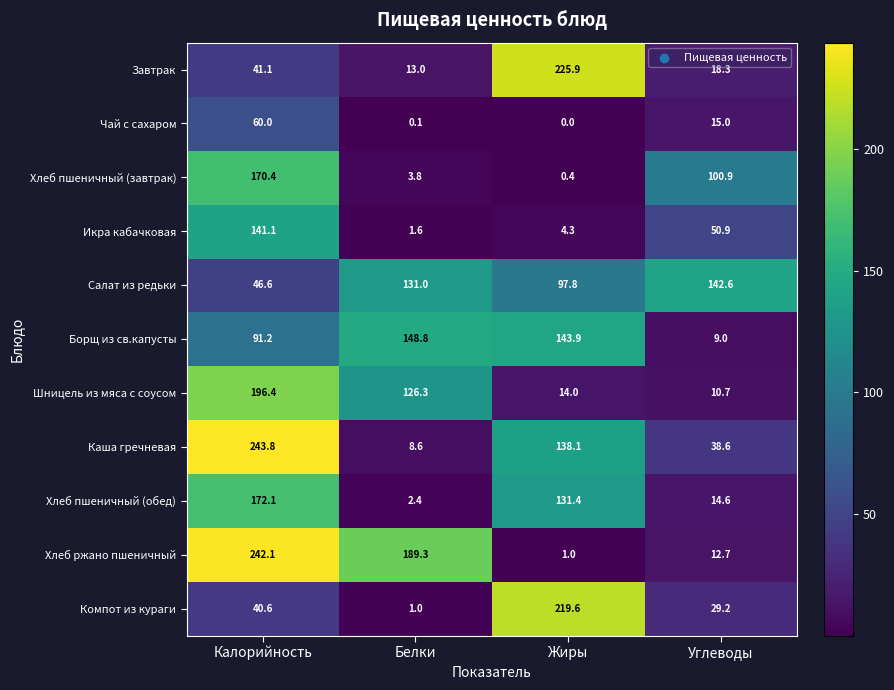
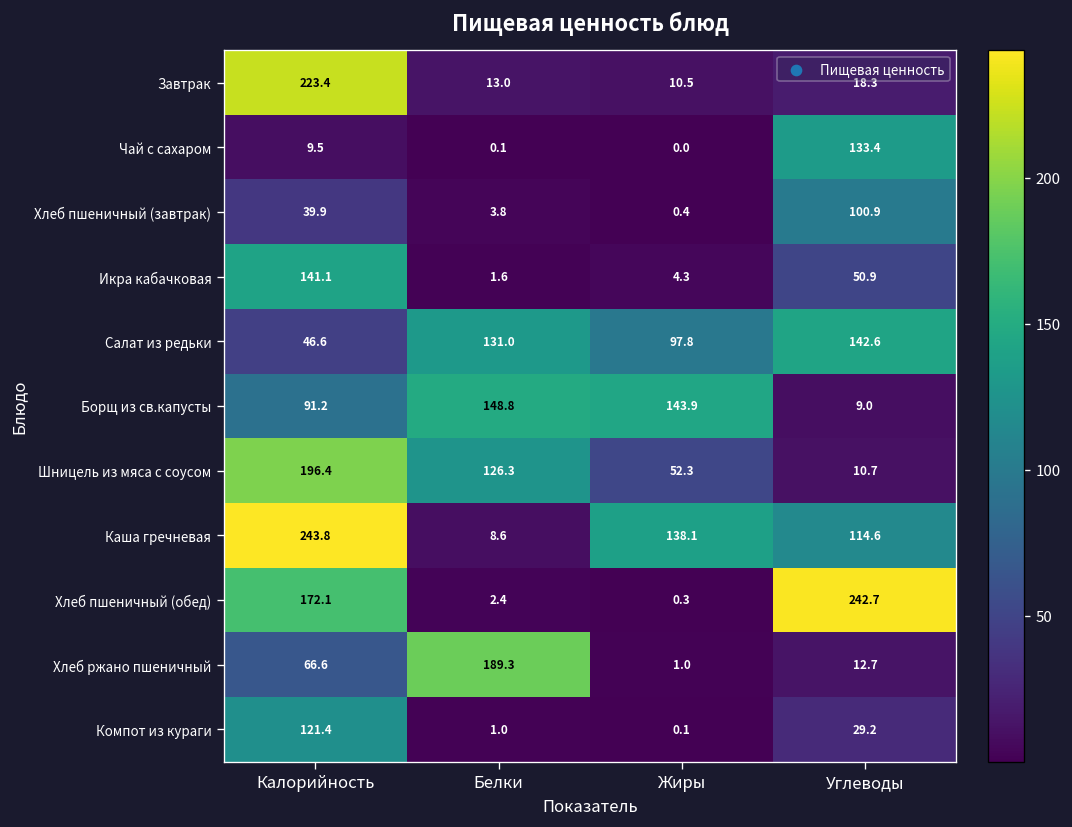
  {
    "Завтрак": {
-     "Калорийность": 41.1,
+     "Калорийность": 223.4,
      "Белки": 13.0,
-     "Жиры": 225.9
+     "Жиры": 10.5
    },
    "Чай с сахаром": {
-     "Калорийность": 60.0,
+     "Калорийность": 9.5,
      "Белки": 0.1,
      "Жиры": 0.0,
-     "Углеводы": 15.0
+     "Углеводы": 133.4
    },
    "Хлеб пшеничный (завтрак)": {
-     "Калорийность": 170.4,
+     "Калорийность": 39.9,
      "Белки": 3.8,
      "Жиры": 0.4,
      "Углеводы": 100.9
    },
    "Икра кабачковая": {
      "Калорийность": 141.1,
      "Белки": 1.6,
      "Жиры": 4.3,
      "Углеводы": 50.9
    },
    "Салат из редьки": {
      "Калорийность": 46.6,
      "Белки": 131.0,
      "Жиры": 97.8,
      "Углеводы": 142.6
    },
    "Борщ из св.капусты": {
      "Калорийность": 91.2,
      "Белки": 148.8,
      "Жиры": 143.9,
      "Углеводы": 9.0
    },
    "Шницель из мяса с соусом": {
      "Калорийность": 196.4,
      "Белки": 126.3,
-     "Жиры": 14.0,
+     "Жиры": 52.3,
      "Углеводы": 10.7
    },
    "Каша гречневая": {
      "Калорийность": 243.8,
      "Белки": 8.6,
      "Жиры": 138.1,
-     "Углеводы": 38.6
+     "Углеводы": 114.6
    },
    "Хлеб пшеничный (обед)": {
      "Калорийность": 172.1,
      "Белки": 2.4,
-     "Жиры": 131.4,
-     "Углеводы": 14.6
+     "Жиры": 0.3,
+     "Углеводы": 242.7
    },
    "Хлеб ржано пшеничный": {
-     "Калорийность": 242.1,
+     "Калорийность": 66.6,
      "Белки": 189.3,
      "Жиры": 1.0,
      "Углеводы": 12.7
    },
    "Компот из кураги": {
-     "Калорийность": 40.6,
+     "Калорийность": 121.4,
      "Белки": 1.0,
-     "Жиры": 219.6,
+     "Жиры": 0.1,
      "Углеводы": 29.2
    }
  }
